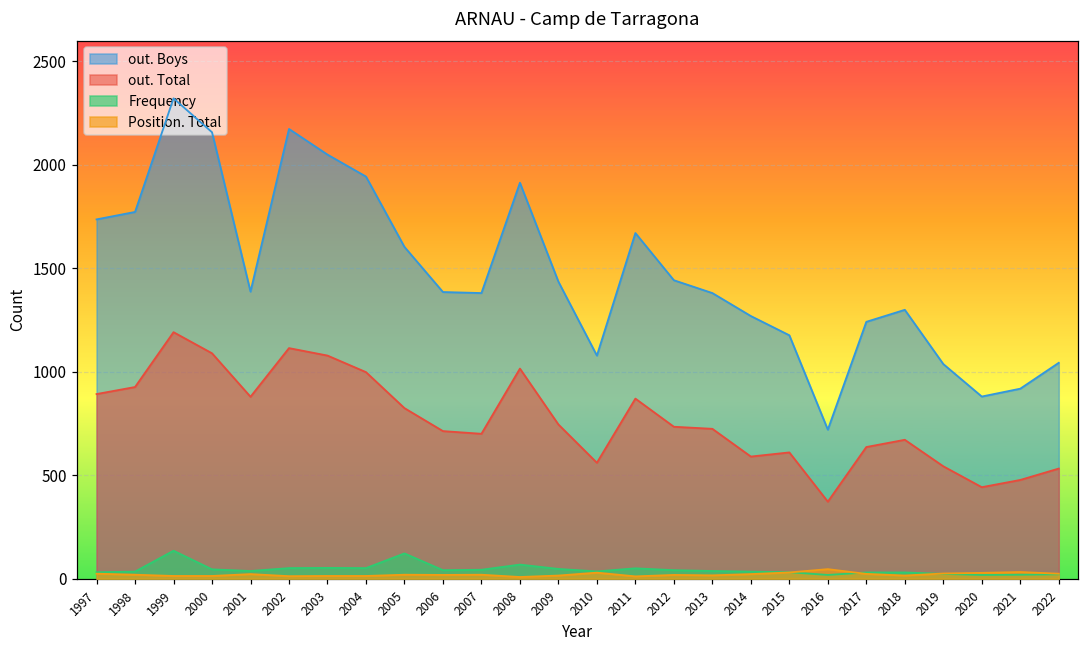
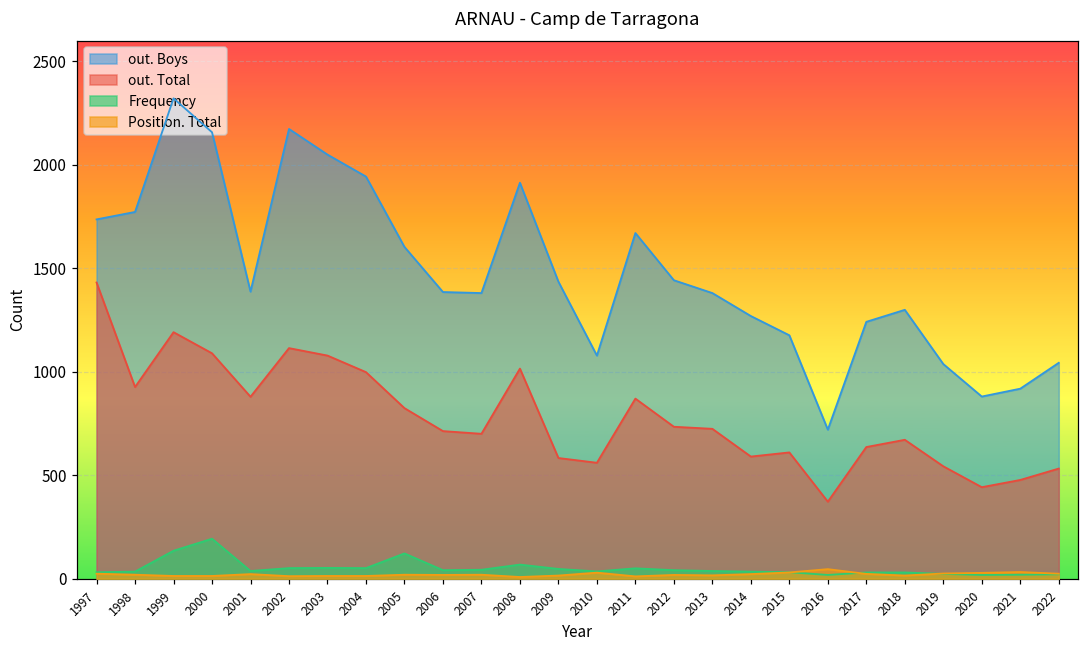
  {
    "out. Boys": {
      "1997": 1740,
      "1998": 1770,
      "2001": 1390,
      "2002": 2170,
      "2003": 2050,
      "2004": 1940,
      "2005": 1600,
      "2006": 1390,
      "2007": 1380,
      "2008": 1910,
      "2009": 1440,
      "2010": 1080,
      "2011": 1670,
      "2012": 1440,
      "2013": 1380,
      "2014": 1270,
      "2015": 1180,
      "2016": 720,
      "2017": 1240,
      "2018": 1300,
      "2019": 1040,
      "2020": 880,
      "2021": 920,
      "2022": 1040
    },
    "out. Total": {
-     "1997": 890,
+     "1997": 1430,
      "1998": 930,
      "1999": 1190,
      "2000": 1090,
      "2001": 880,
      "2002": 1110,
      "2003": 1080,
      "2004": 1000,
      "2005": 820,
      "2006": 710,
      "2007": 700,
      "2008": 1020,
-     "2009": 750,
+     "2009": 580,
      "2010": 560,
      "2011": 870,
      "2012": 730,
      "2013": 720,
      "2014": 590,
      "2015": 610,
      "2016": 370,
      "2017": 640,
      "2018": 670,
      "2019": 540,
      "2020": 440,
      "2021": 480,
      "2022": 530
    },
    "Frequency": {
      "1998": 30,
      "1999": 140,
-     "2000": 50,
+     "2000": 190,
      "2001": 40,
      "2002": 50,
      "2003": 50,
      "2004": 50,
      "2005": 120,
      "2006": 40,
      "2007": 40,
      "2008": 70,
      "2009": 50,
      "2011": 50,
      "2012": 40,
      "2013": 40,
      "2016": 20,
      "2018": 30
    },
    "Position. Total": {
      "1998": 20,
      "1999": 10,
      "2000": 10,
      "2001": 20,
      "2002": 10,
      "2003": 10,
      "2004": 10,
      "2005": 20,
      "2006": 20,
      "2007": 20,
      "2008": 10,
      "2009": 20,
      "2011": 10,
      "2012": 20,
      "2013": 20,
      "2016": 50,
      "2018": 20
    }
  }
